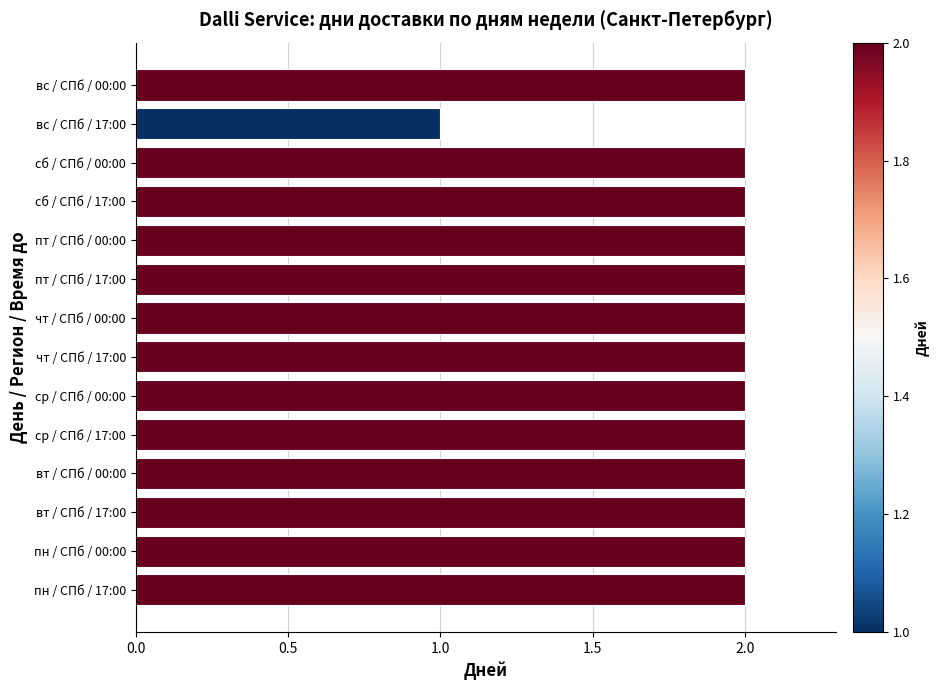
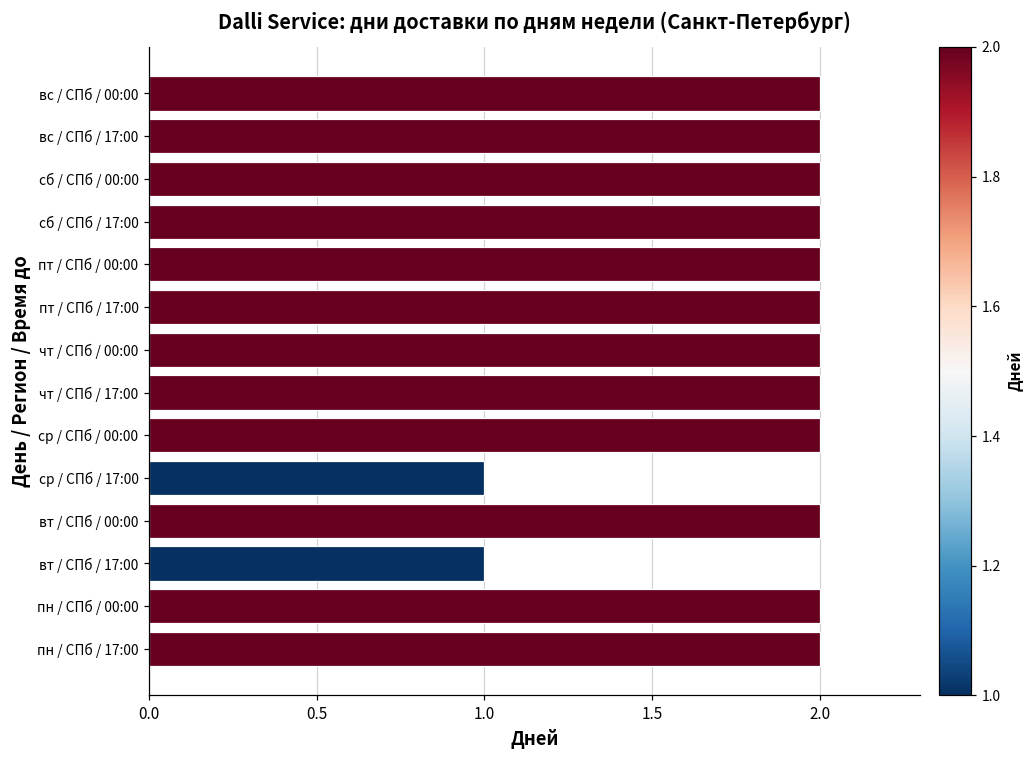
  {
    "вс / СПб / 00:00": 2,
-   "вс / СПб / 17:00": 1,
+   "вс / СПб / 17:00": 2,
    "сб / СПб / 00:00": 2,
    "сб / СПб / 17:00": 2,
    "пт / СПб / 00:00": 2,
    "пт / СПб / 17:00": 2,
    "чт / СПб / 00:00": 2,
    "чт / СПб / 17:00": 2,
    "ср / СПб / 00:00": 2,
-   "ср / СПб / 17:00": 2,
+   "ср / СПб / 17:00": 1,
    "вт / СПб / 00:00": 2,
-   "вт / СПб / 17:00": 2,
+   "вт / СПб / 17:00": 1,
    "пн / СПб / 00:00": 2,
    "пн / СПб / 17:00": 2
  }
